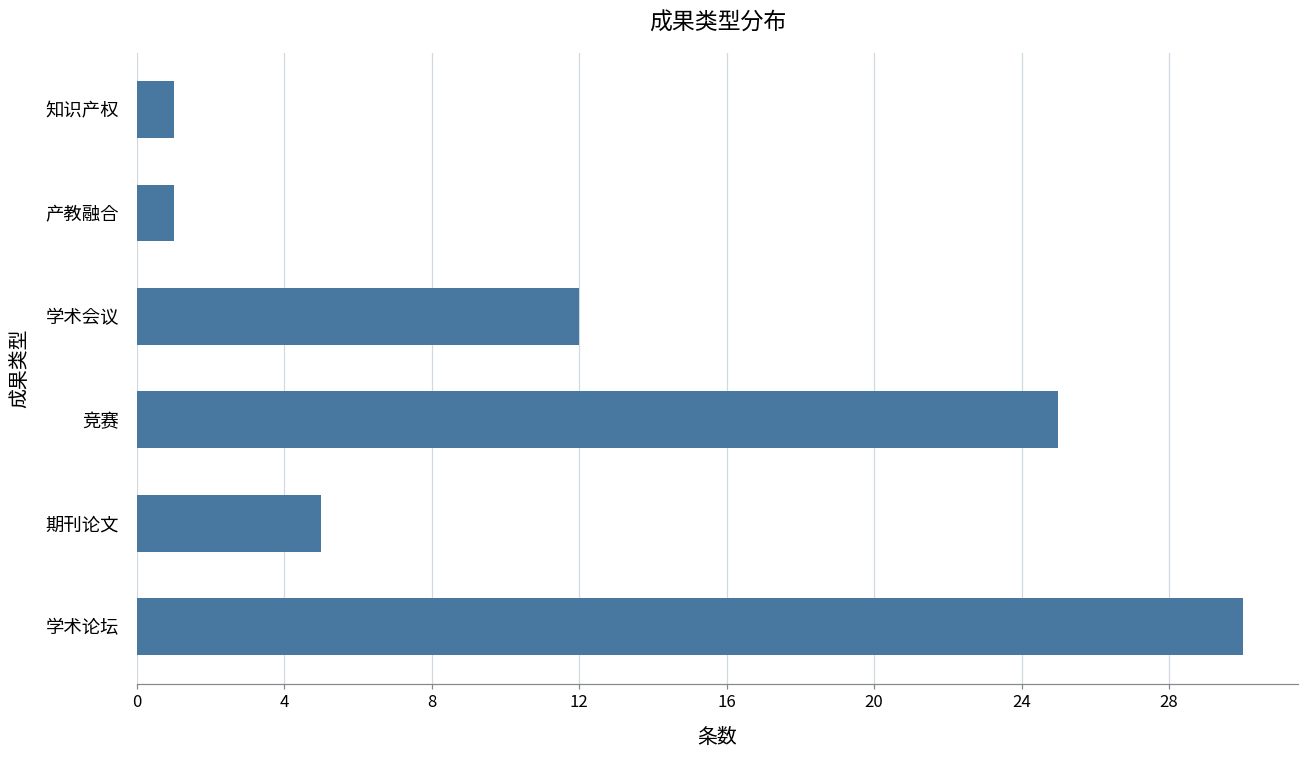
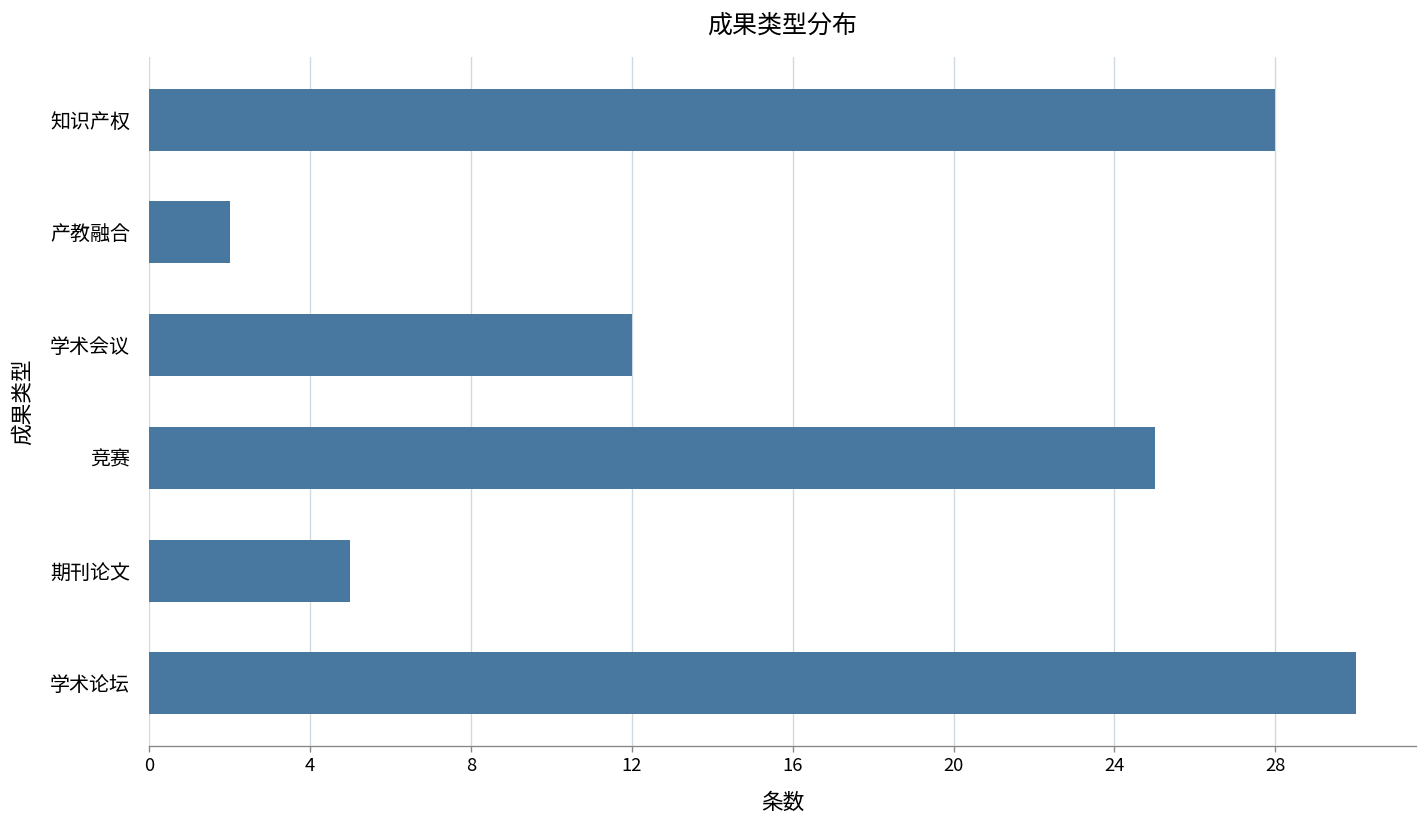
  {
-   "知识产权": 1,
-   "产教融合": 1,
+   "知识产权": 28,
+   "产教融合": 2,
    "学术会议": 12,
    "竞赛": 25,
    "期刊论文": 5,
    "学术论坛": 30
  }
